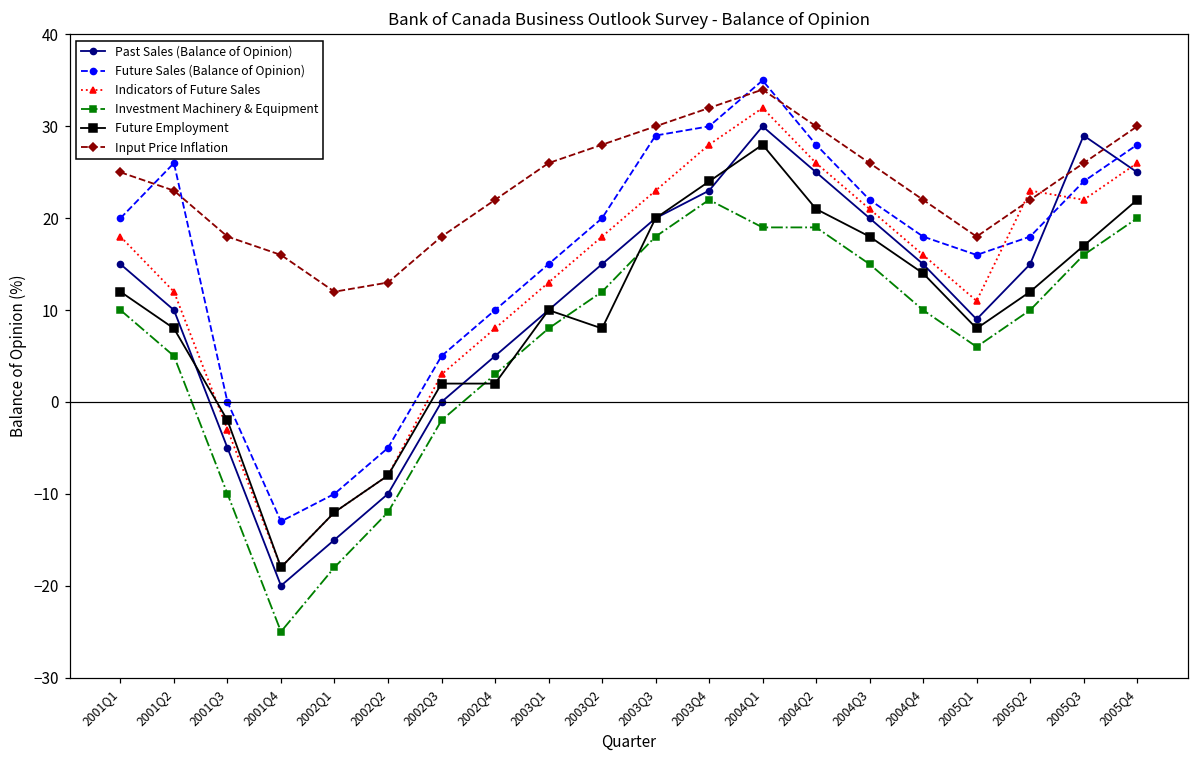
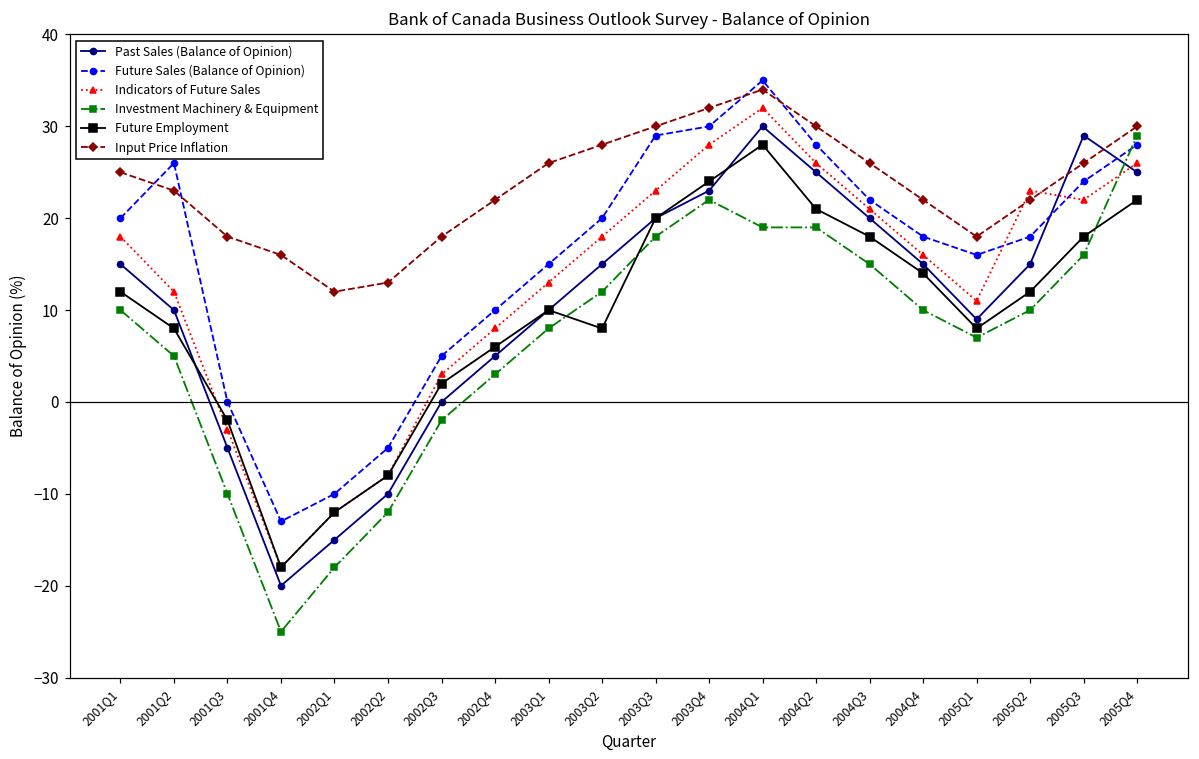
  {
    "Past Sales (Balance of Opinion)": {
      "2001Q1": 15,
      "2001Q2": 10,
      "2001Q3": -5,
      "2001Q4": -20,
      "2002Q1": -15,
      "2002Q2": -10,
      "2002Q3": 0,
      "2002Q4": 5,
      "2003Q2": 15,
      "2003Q4": 23,
      "2004Q1": 30,
      "2004Q2": 25,
      "2004Q3": 20,
      "2004Q4": 15,
      "2005Q1": 9,
      "2005Q2": 15,
      "2005Q3": 29,
      "2005Q4": 25
    },
    "Future Sales (Balance of Opinion)": {
      "2001Q1": 20,
      "2001Q2": 26,
      "2001Q3": 0,
      "2001Q4": -13,
      "2002Q1": -10,
      "2002Q2": -5,
      "2002Q3": 5,
      "2002Q4": 10,
      "2003Q1": 15,
      "2003Q2": 20,
      "2003Q3": 29,
      "2003Q4": 30,
      "2004Q1": 35,
      "2004Q2": 28,
      "2004Q3": 22,
      "2004Q4": 18,
      "2005Q1": 16,
      "2005Q2": 18,
      "2005Q3": 24,
      "2005Q4": 28
    },
    "Indicators of Future Sales": {
      "2001Q1": 18,
      "2001Q2": 12,
      "2001Q3": -3,
      "2002Q3": 3,
      "2002Q4": 8,
      "2003Q1": 13,
      "2003Q2": 18,
      "2003Q3": 23,
      "2003Q4": 28,
      "2004Q1": 32,
      "2004Q2": 26,
      "2004Q3": 21,
      "2004Q4": 16,
      "2005Q1": 11,
      "2005Q2": 23,
      "2005Q3": 22,
      "2005Q4": 26
    },
    "Investment Machinery & Equipment": {
      "2001Q1": 10,
      "2001Q2": 5,
      "2001Q3": -10,
      "2001Q4": -25,
      "2002Q1": -18,
      "2002Q2": -12,
      "2002Q3": -2,
      "2002Q4": 3,
      "2003Q1": 8,
      "2003Q2": 12,
      "2003Q3": 18,
      "2003Q4": 22,
      "2004Q1": 19,
      "2004Q2": 19,
      "2004Q3": 15,
      "2004Q4": 10,
-     "2005Q1": 6,
+     "2005Q1": 7,
      "2005Q2": 10,
      "2005Q3": 16,
-     "2005Q4": 20
+     "2005Q4": 29
    },
    "Future Employment": {
      "2001Q1": 12,
      "2001Q2": 8,
      "2001Q3": -2,
      "2002Q3": 2,
-     "2002Q4": 2,
+     "2002Q4": 6,
      "2003Q2": 8,
      "2003Q4": 24,
      "2004Q1": 28,
      "2004Q2": 21,
      "2004Q3": 18,
      "2004Q4": 14,
      "2005Q1": 8,
      "2005Q2": 12,
-     "2005Q3": 17,
+     "2005Q3": 18,
      "2005Q4": 22
    },
    "Input Price Inflation": {
      "2001Q1": 25,
      "2001Q2": 23,
      "2001Q3": 18,
      "2001Q4": 16,
      "2002Q1": 12,
      "2002Q2": 13,
      "2002Q3": 18,
      "2002Q4": 22,
      "2003Q1": 26,
      "2003Q2": 28,
      "2003Q3": 30,
      "2003Q4": 32,
      "2004Q1": 34,
      "2004Q2": 30,
      "2004Q3": 26,
      "2004Q4": 22,
      "2005Q1": 18,
      "2005Q2": 22,
      "2005Q3": 26,
      "2005Q4": 30
    }
  }
